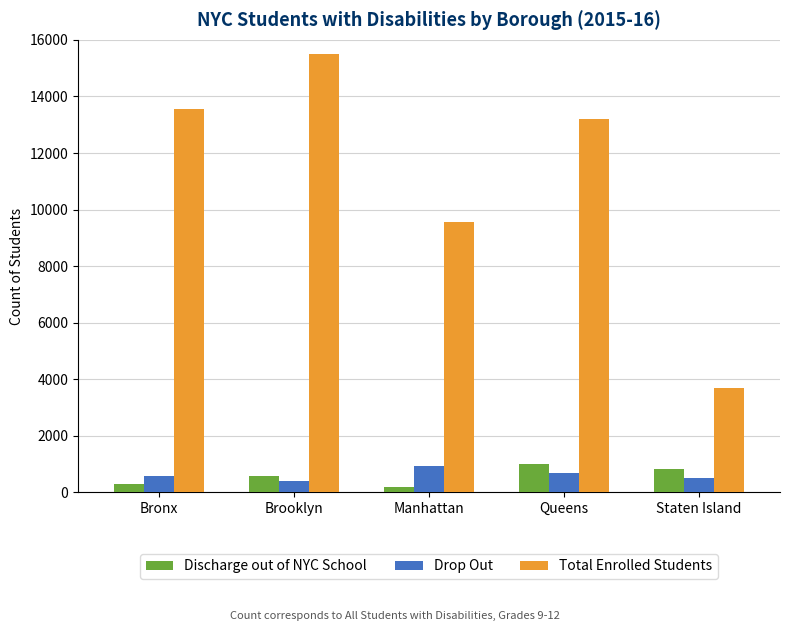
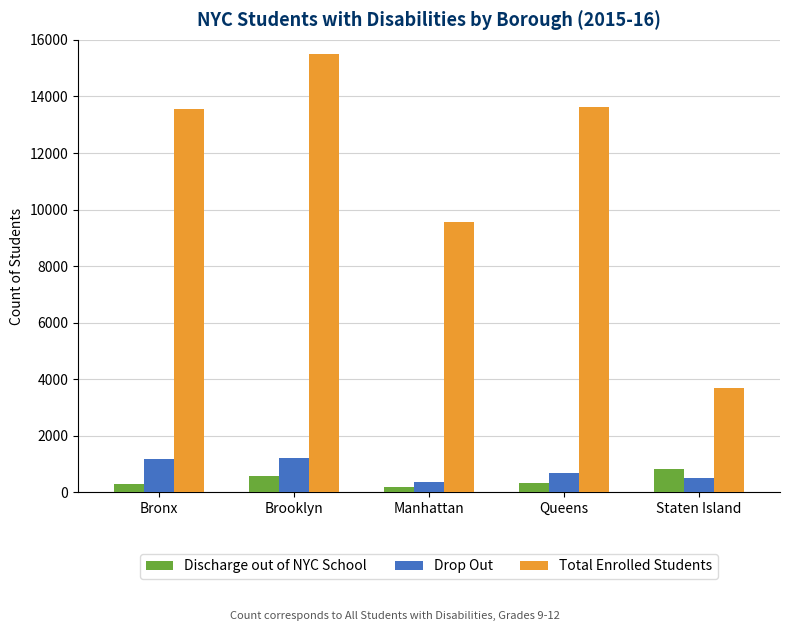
  {
    "Discharge out of NYC School": {
      "Bronx": 300,
      "Brooklyn": 600,
      "Manhattan": 200,
-     "Queens": 1000,
+     "Queens": 300,
      "Staten Island": 800
    },
    "Drop Out": {
-     "Bronx": 600,
-     "Brooklyn": 400,
-     "Manhattan": 900,
+     "Bronx": 1200,
+     "Brooklyn": 1200,
+     "Manhattan": 400,
      "Queens": 700,
      "Staten Island": 500
    },
    "Total Enrolled Students": {
      "Bronx": 13500,
      "Brooklyn": 15500,
      "Manhattan": 9500,
-     "Queens": 13200,
+     "Queens": 13600,
      "Staten Island": 3700
    }
  }
